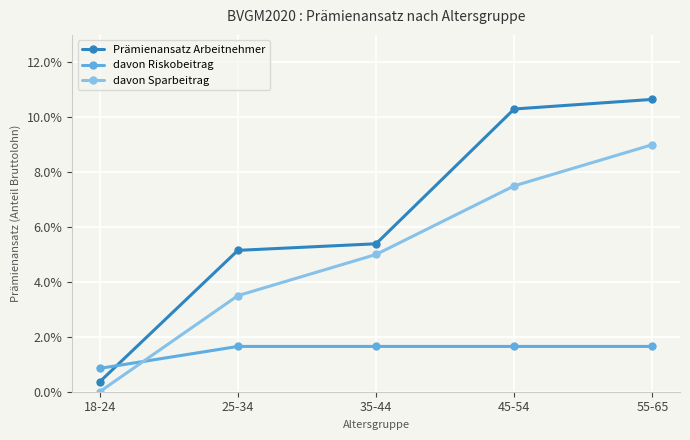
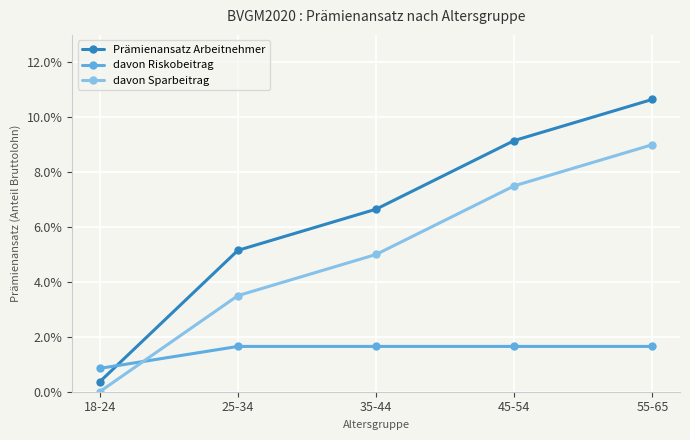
  {
    "Prämienansatz Arbeitnehmer": {
      "18-24": "0.4%",
      "25-34": "5.1%",
-     "35-44": "5.4%",
-     "45-54": "10.3%",
+     "35-44": "6.7%",
+     "45-54": "9.2%",
      "55-65": "10.7%"
    }
  }
